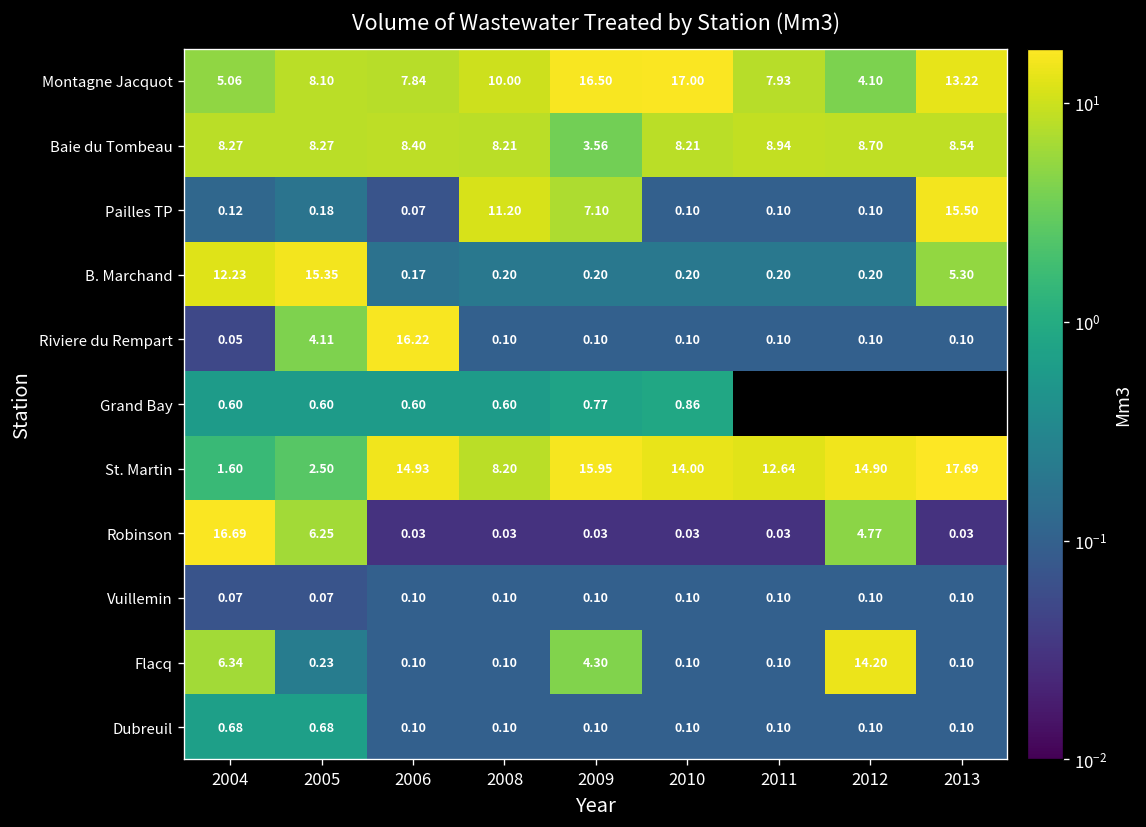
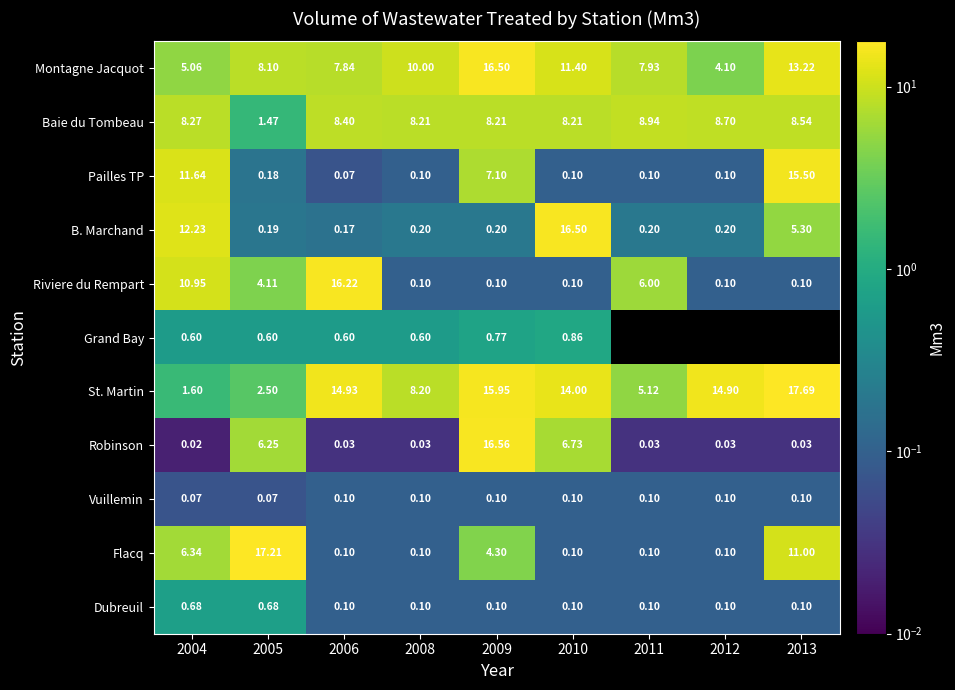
  {
    "Montagne Jacquot": {
      "2004": 5.06,
      "2005": 8.10,
      "2006": 7.84,
      "2008": 10.00,
      "2009": 16.50,
-     "2010": 17.00,
+     "2010": 11.40,
      "2011": 7.93,
      "2012": 4.10,
      "2013": 13.22
    },
    "Baie du Tombeau": {
      "2004": 8.27,
-     "2005": 8.27,
+     "2005": 1.47,
      "2006": 8.40,
      "2008": 8.21,
-     "2009": 3.56,
+     "2009": 8.21,
      "2010": 8.21,
      "2011": 8.94,
      "2012": 8.70,
      "2013": 8.54
    },
    "Pailles TP": {
-     "2004": 0.12,
+     "2004": 11.64,
      "2005": 0.18,
      "2006": 0.07,
-     "2008": 11.20,
+     "2008": 0.10,
      "2009": 7.10,
      "2010": 0.10,
      "2011": 0.10,
      "2012": 0.10,
      "2013": 15.50
    },
    "B. Marchand": {
      "2004": 12.23,
-     "2005": 15.35,
+     "2005": 0.19,
      "2006": 0.17,
      "2008": 0.20,
      "2009": 0.20,
-     "2010": 0.20,
+     "2010": 16.50,
      "2011": 0.20,
      "2012": 0.20,
      "2013": 5.30
    },
    "Riviere du Rempart": {
-     "2004": 0.05,
+     "2004": 10.95,
      "2005": 4.11,
      "2006": 16.22,
      "2008": 0.10,
      "2009": 0.10,
      "2010": 0.10,
-     "2011": 0.10,
+     "2011": 6.00,
      "2012": 0.10,
      "2013": 0.10
    },
    "Grand Bay": {
      "2004": 0.60,
      "2005": 0.60,
      "2006": 0.60,
      "2008": 0.60,
      "2009": 0.77,
      "2010": 0.86
    },
    "St. Martin": {
      "2004": 1.60,
      "2005": 2.50,
      "2006": 14.93,
      "2008": 8.20,
      "2009": 15.95,
      "2010": 14.00,
-     "2011": 12.64,
+     "2011": 5.12,
      "2012": 14.90,
      "2013": 17.69
    },
    "Robinson": {
-     "2004": 16.69,
+     "2004": 0.02,
      "2005": 6.25,
      "2006": 0.03,
      "2008": 0.03,
-     "2009": 0.03,
-     "2010": 0.03,
+     "2009": 16.56,
+     "2010": 6.73,
      "2011": 0.03,
-     "2012": 4.77,
+     "2012": 0.03,
      "2013": 0.03
    },
    "Vuillemin": {
      "2004": 0.07,
      "2005": 0.07,
      "2006": 0.10,
      "2008": 0.10,
      "2009": 0.10,
      "2010": 0.10,
      "2011": 0.10,
      "2012": 0.10,
      "2013": 0.10
    },
    "Flacq": {
      "2004": 6.34,
-     "2005": 0.23,
+     "2005": 17.21,
      "2006": 0.10,
      "2008": 0.10,
      "2009": 4.30,
      "2010": 0.10,
      "2011": 0.10,
-     "2012": 14.20,
-     "2013": 0.10
+     "2012": 0.10,
+     "2013": 11.00
    },
    "Dubreuil": {
      "2004": 0.68,
      "2005": 0.68,
      "2006": 0.10,
      "2008": 0.10,
      "2009": 0.10,
      "2010": 0.10,
      "2011": 0.10,
      "2012": 0.10,
      "2013": 0.10
    }
  }
